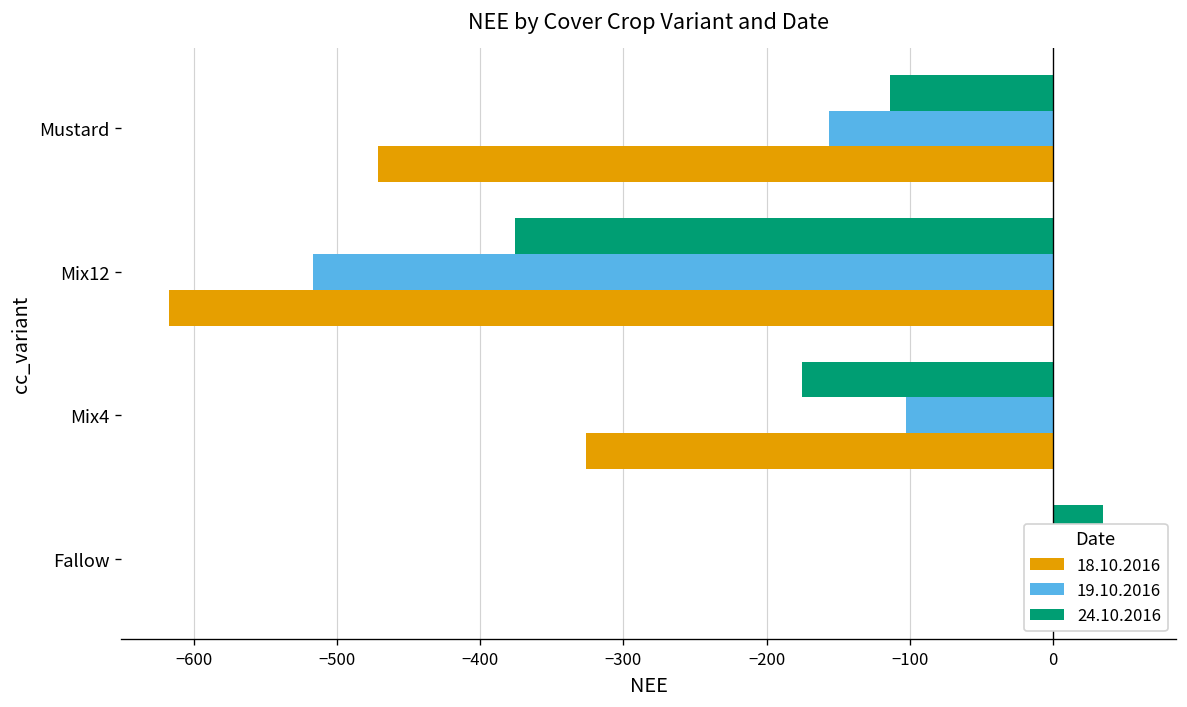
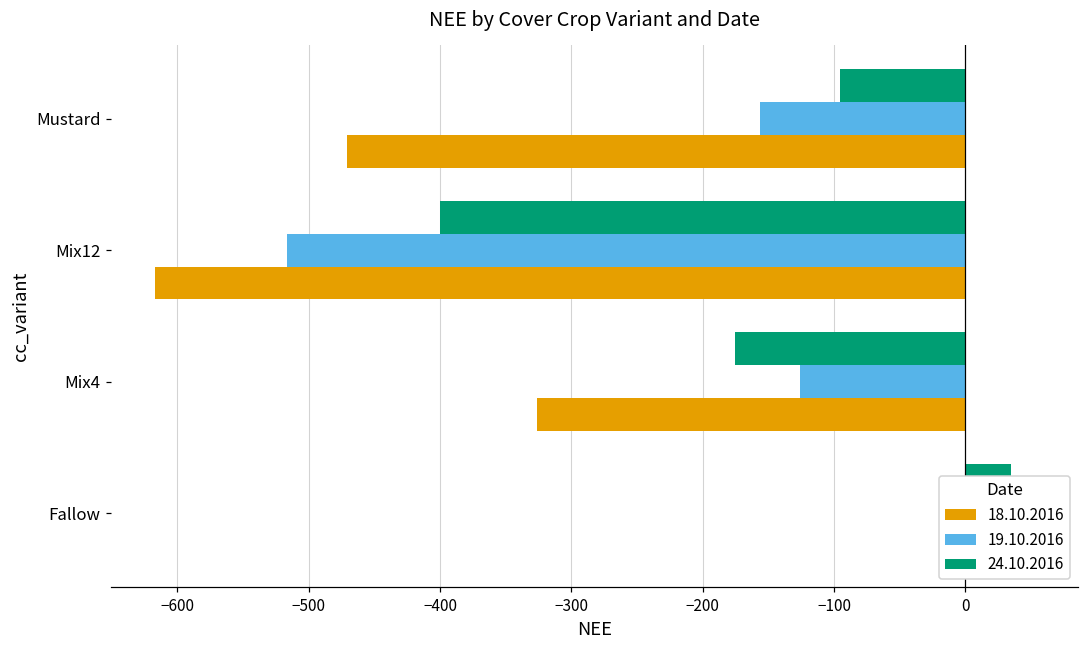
  {
    "18.10.2016": {
      "Mustard": -471,
      "Mix12": -617,
      "Mix4": -326
    },
    "19.10.2016": {
      "Mustard": -156,
      "Mix12": -516,
-     "Mix4": -103
+     "Mix4": -126
    },
    "24.10.2016": {
-     "Mustard": -114,
-     "Mix12": -375,
+     "Mustard": -96,
+     "Mix12": -400,
      "Mix4": -175
    }
  }
